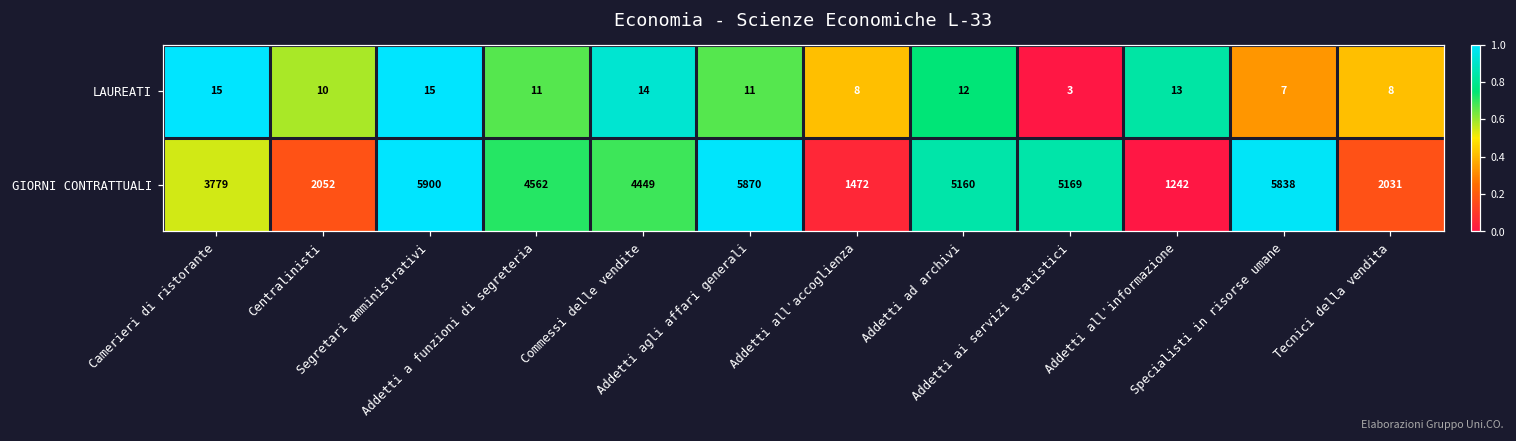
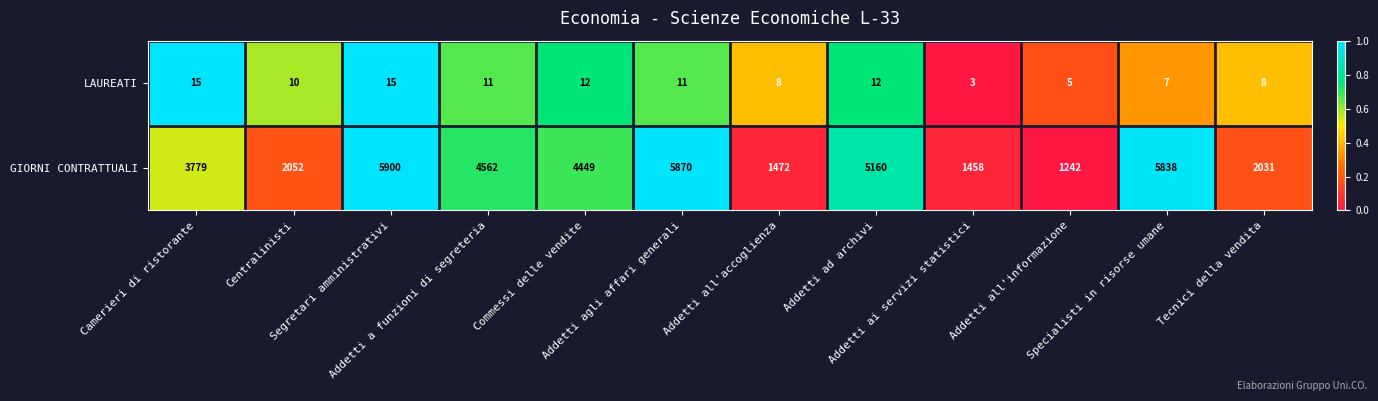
  {
    "LAUREATI": {
      "Camerieri di ristorante": 15,
      "Centralinisti": 10,
      "Segretari amministrativi": 15,
      "Addetti a funzioni di segreteria": 11,
-     "Commessi delle vendite": 14,
+     "Commessi delle vendite": 12,
      "Addetti agli affari generali": 11,
      "Addetti all'accoglienza": 8,
      "Addetti ad archivi": 12,
      "Addetti ai servizi statistici": 3,
-     "Addetti all'informazione": 13,
+     "Addetti all'informazione": 5,
      "Specialisti in risorse umane": 7,
      "Tecnici della vendita": 8
    },
    "GIORNI CONTRATTUALI": {
      "Camerieri di ristorante": 3779,
      "Centralinisti": 2052,
      "Segretari amministrativi": 5900,
      "Addetti a funzioni di segreteria": 4562,
      "Commessi delle vendite": 4449,
      "Addetti agli affari generali": 5870,
      "Addetti all'accoglienza": 1472,
      "Addetti ad archivi": 5160,
-     "Addetti ai servizi statistici": 5169,
+     "Addetti ai servizi statistici": 1458,
      "Addetti all'informazione": 1242,
      "Specialisti in risorse umane": 5838,
      "Tecnici della vendita": 2031
    }
  }
